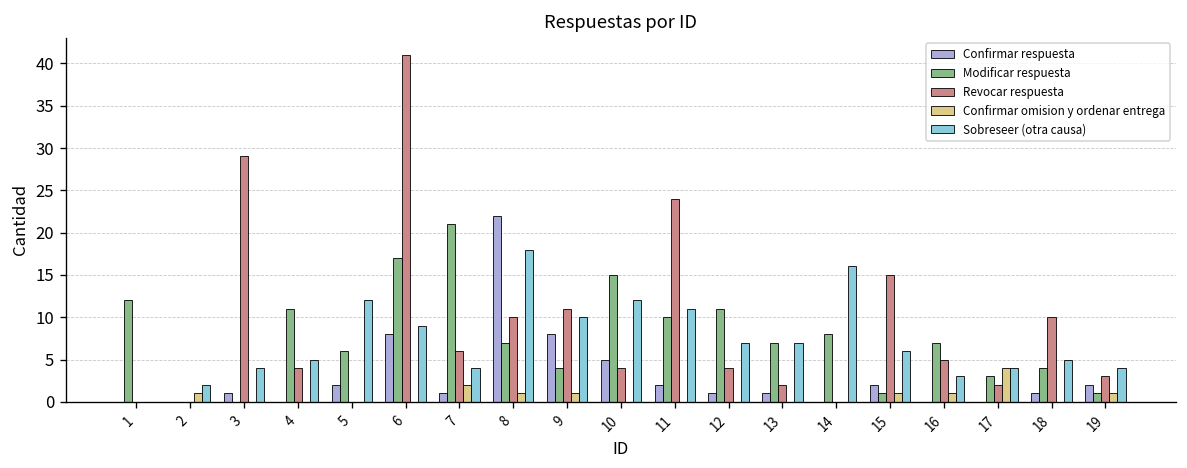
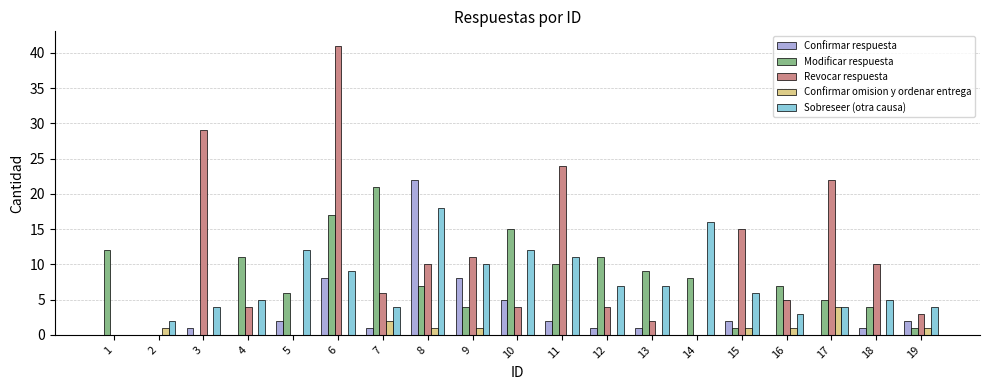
  {
    "Modificar respuesta": {
      "1": 12,
      "2": 0,
      "3": 0,
      "4": 11,
      "5": 6,
      "6": 17,
      "7": 21,
      "8": 7,
      "9": 4,
      "10": 15,
      "11": 10,
      "12": 11,
-     "13": 7,
+     "13": 9,
      "14": 8,
      "15": 1,
      "16": 7,
-     "17": 3,
+     "17": 5,
      "18": 4,
      "19": 1
    },
    "Revocar respuesta": {
      "1": 0,
      "2": 0,
      "3": 29,
      "4": 4,
      "5": 0,
      "6": 41,
      "7": 6,
      "8": 10,
      "9": 11,
      "10": 4,
      "11": 24,
      "12": 4,
      "13": 2,
      "14": 0,
      "15": 15,
      "16": 5,
-     "17": 2,
+     "17": 22,
      "18": 10,
      "19": 3
    },
    "Confirmar omision y ordenar entrega": {
      "1": 0,
      "2": 1,
      "3": 0,
      "4": 0,
      "5": 0,
      "6": 0,
      "7": 2,
      "8": 1,
      "9": 1,
      "10": 0,
      "11": 0,
      "12": 0,
      "13": 0,
      "14": 0,
      "15": 1,
      "16": 1,
      "17": 4,
      "18": 0,
      "19": 1
    }
  }
